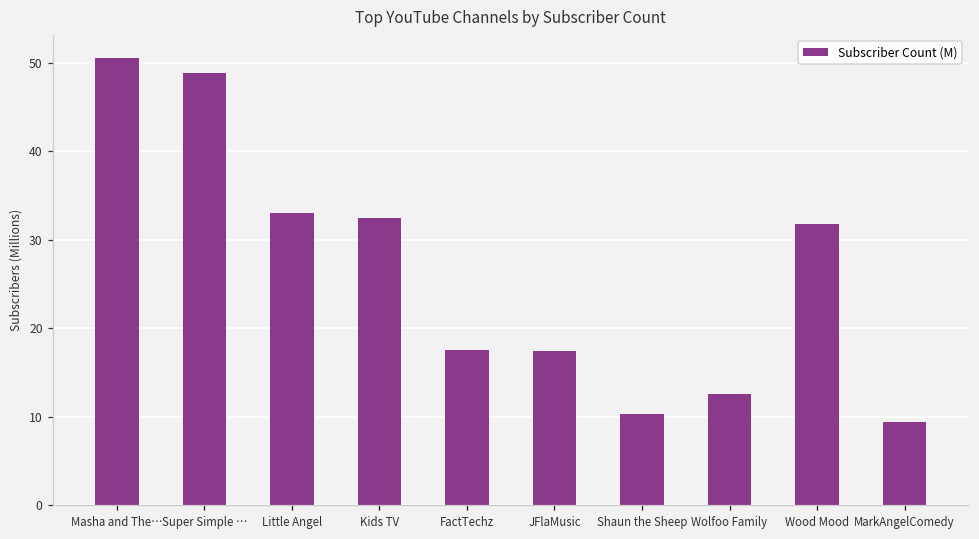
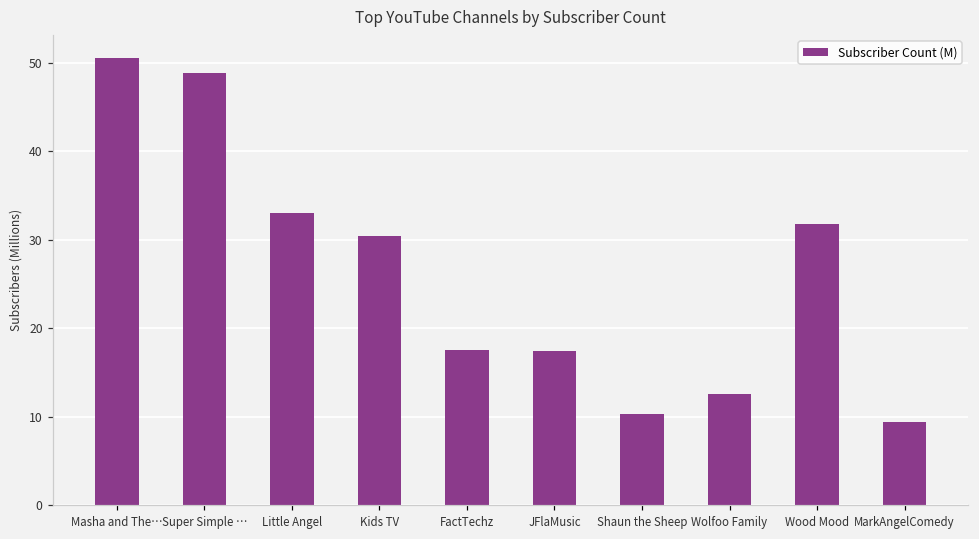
  {
    "Masha and The…": 51,
    "Super Simple …": 49,
    "Little Angel": 33,
-   "Kids TV": 32,
+   "Kids TV": 31,
    "FactTechz": 18,
    "JFlaMusic": 17,
    "Shaun the Sheep": 10,
    "Wolfoo Family": 13,
    "Wood Mood": 32,
    "MarkAngelComedy": 9
  }
